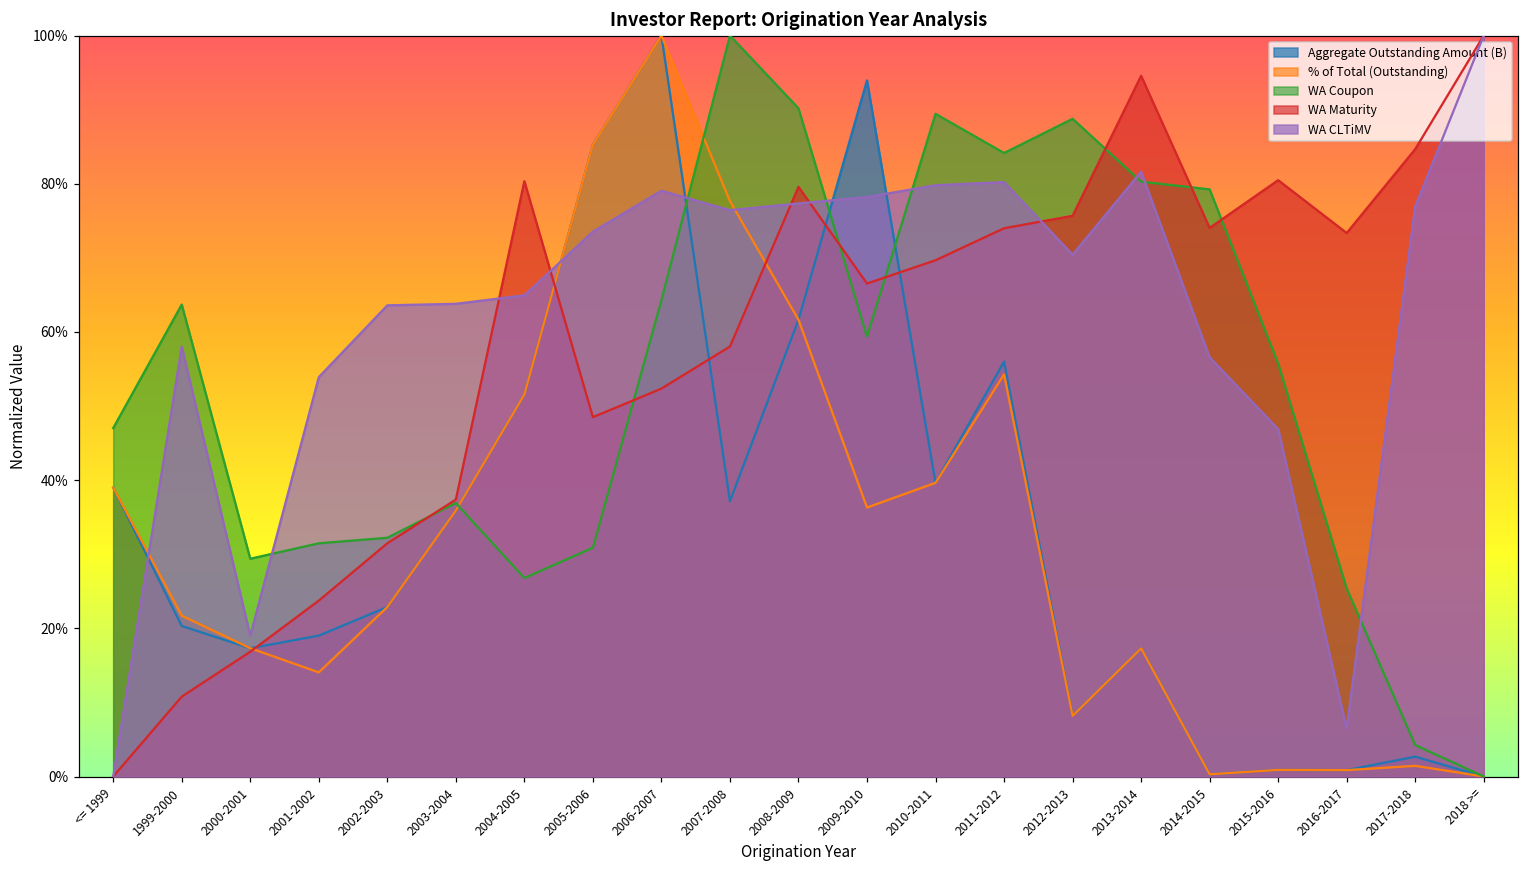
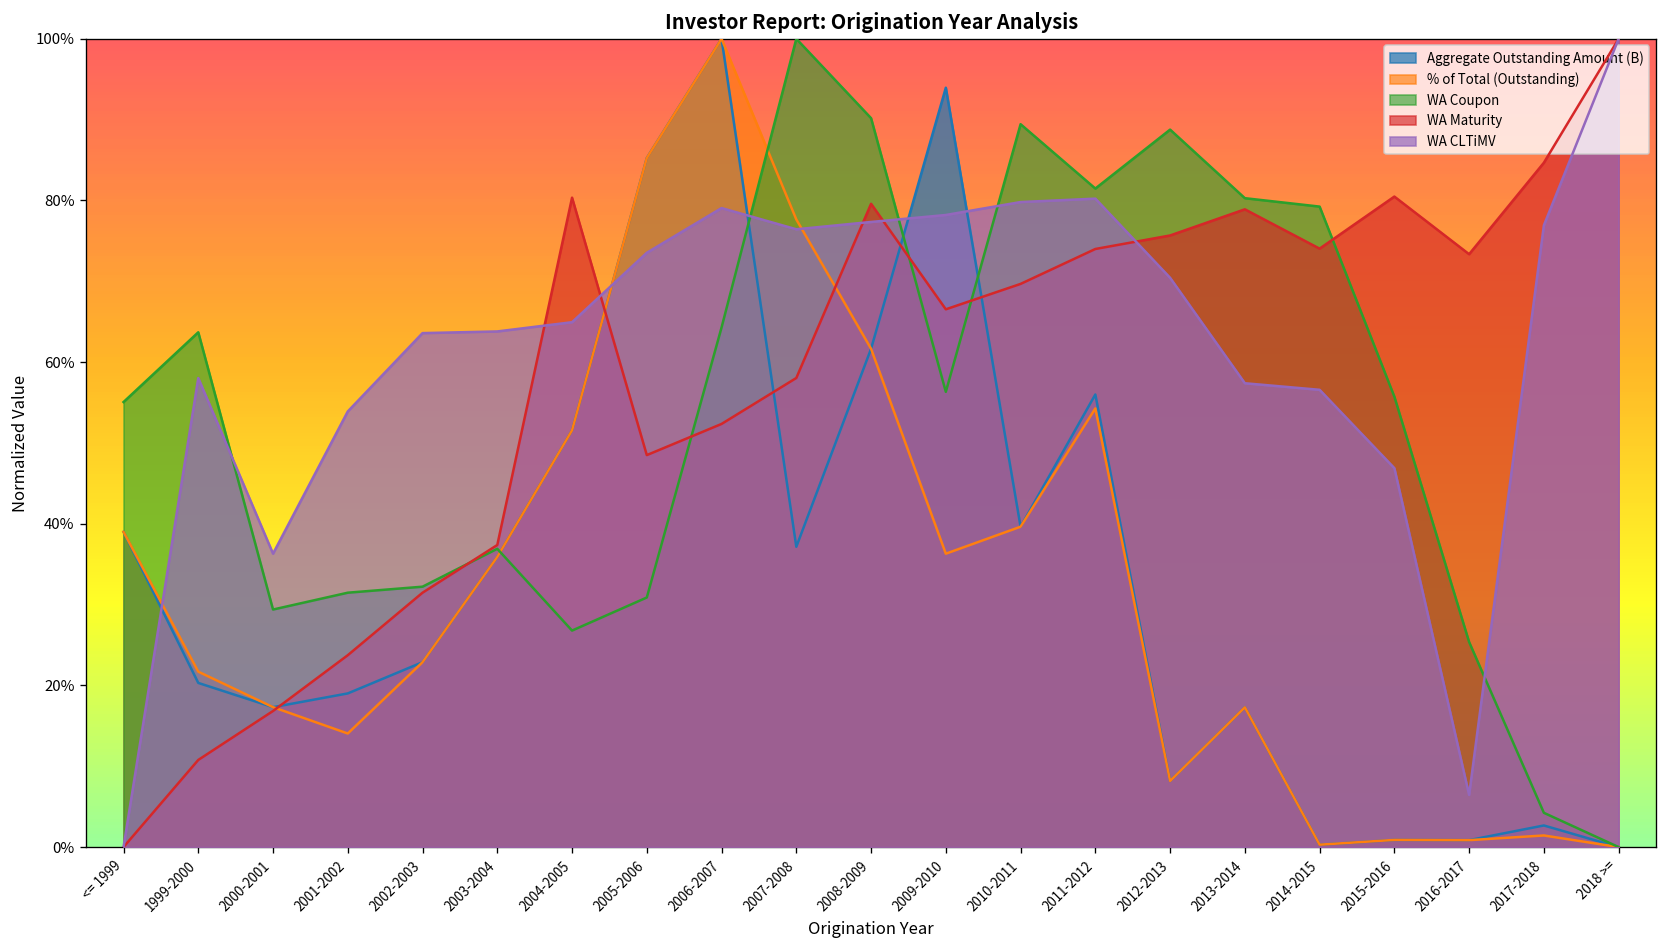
  {
    "Aggregate Outstanding Amount (B)": {
      "1999-2000": "20%",
      "2001-2002": "19%",
      "2007-2008": "37%",
      "2009-2010": "94%",
      "2011-2012": "56%",
      "2017-2018": "3%"
    },
    "% of Total (Outstanding)": {
      "1999-2000": "22%",
      "2001-2002": "14%",
      "2007-2008": "78%",
      "2009-2010": "36%",
      "2011-2012": "54%",
      "2017-2018": "1%"
    },
    "WA Coupon": {
-     "<= 1999": "47%",
+     "<= 1999": "55%",
      "1999-2000": "64%",
      "2000-2001": "29%",
      "2001-2002": "31%",
      "2002-2003": "32%",
      "2003-2004": "37%",
      "2004-2005": "27%",
      "2005-2006": "31%",
      "2006-2007": "64%",
      "2007-2008": "100%",
      "2008-2009": "90%",
-     "2009-2010": "59%",
+     "2009-2010": "56%",
      "2010-2011": "89%",
-     "2011-2012": "84%",
+     "2011-2012": "81%",
      "2012-2013": "89%",
      "2013-2014": "80%",
      "2014-2015": "79%",
      "2015-2016": "56%",
      "2016-2017": "25%",
      "2017-2018": "4%"
    },
    "WA Maturity": {
      "1999-2000": "11%",
      "2000-2001": "17%",
      "2001-2002": "24%",
      "2002-2003": "31%",
      "2003-2004": "37%",
      "2004-2005": "80%",
      "2005-2006": "48%",
      "2006-2007": "52%",
      "2007-2008": "58%",
      "2008-2009": "80%",
      "2009-2010": "67%",
      "2010-2011": "70%",
      "2011-2012": "74%",
      "2012-2013": "76%",
-     "2013-2014": "95%",
+     "2013-2014": "79%",
      "2014-2015": "74%",
      "2015-2016": "80%",
      "2016-2017": "73%",
      "2017-2018": "85%"
    },
    "WA CLTiMV": {
      "1999-2000": "58%",
-     "2000-2001": "19%",
+     "2000-2001": "36%",
      "2001-2002": "54%",
      "2002-2003": "64%",
      "2003-2004": "64%",
      "2004-2005": "65%",
      "2005-2006": "74%",
      "2006-2007": "79%",
      "2007-2008": "76%",
      "2008-2009": "77%",
      "2009-2010": "78%",
      "2010-2011": "80%",
      "2011-2012": "80%",
      "2012-2013": "70%",
-     "2013-2014": "82%",
+     "2013-2014": "57%",
      "2014-2015": "57%",
      "2015-2016": "47%",
      "2016-2017": "6%",
      "2017-2018": "77%"
    }
  }
